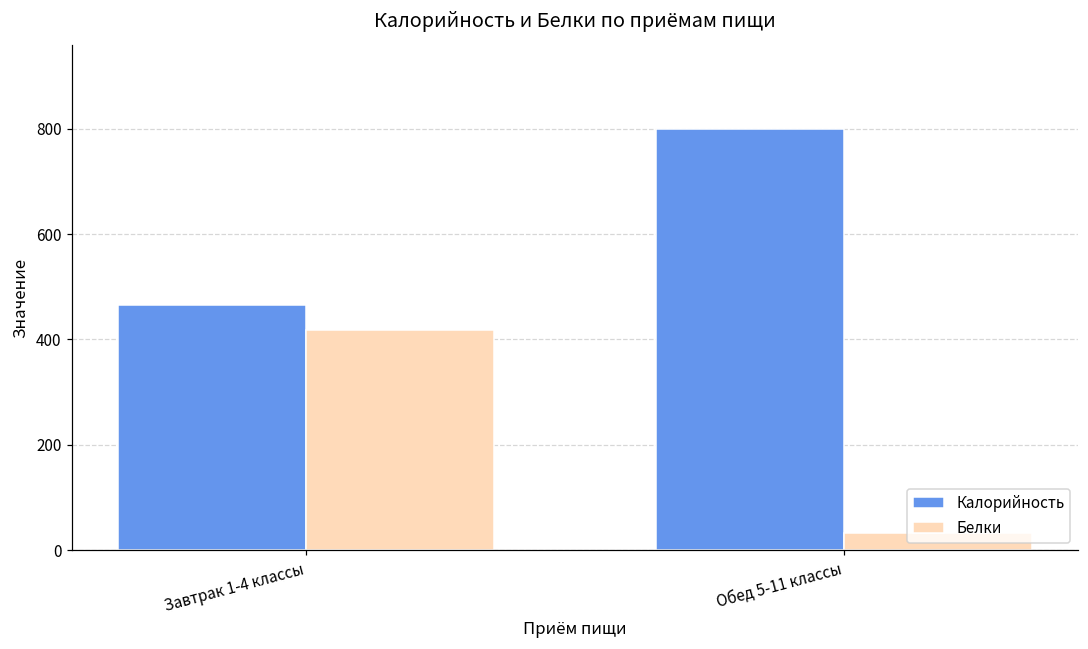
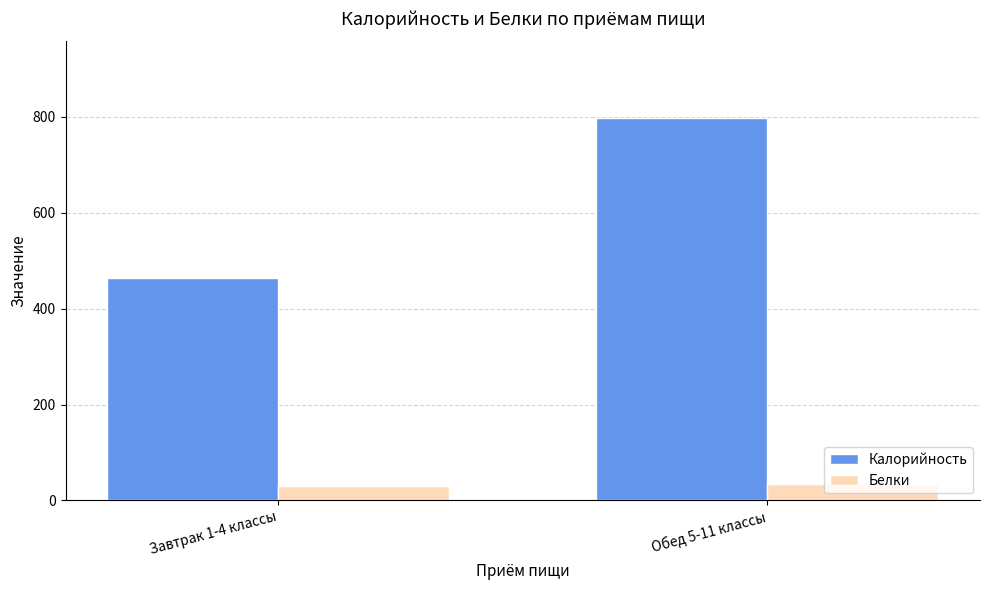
  {
    "Калорийность": {
      "Завтрак 1-4 классы": 460,
      "Обед 5-11 классы": 800
    },
    "Белки": {
-     "Завтрак 1-4 классы": 420
+     "Завтрак 1-4 классы": 30
    }
  }
